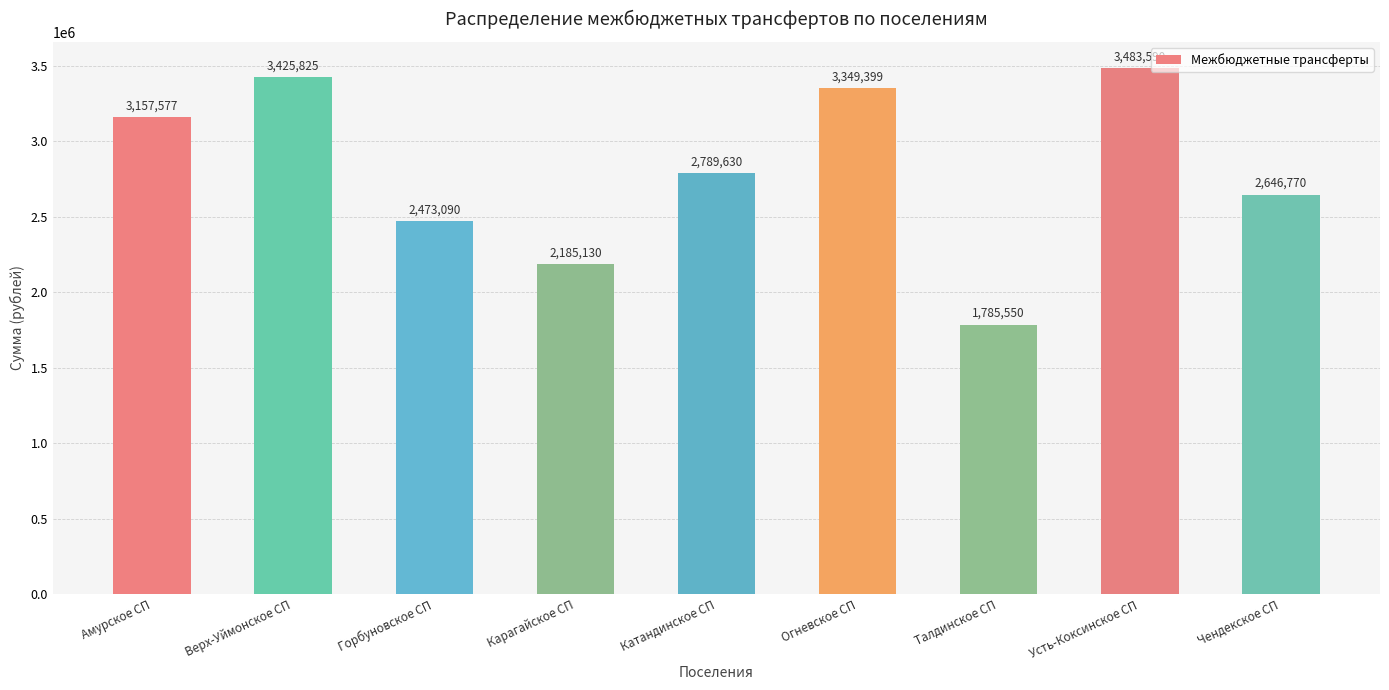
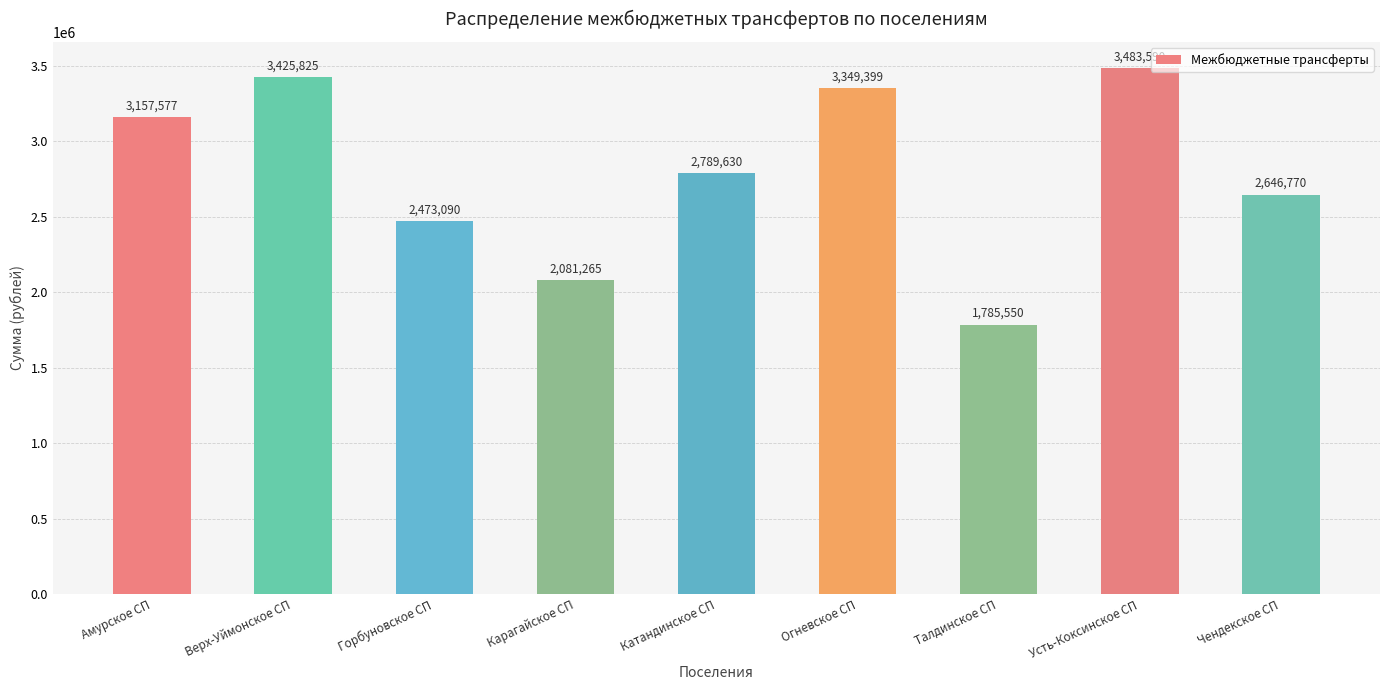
  {
    "Амурское СП": "3,157,577",
    "Верх-Уймонское СП": "3,425,825",
    "Горбуновское СП": "2,473,090",
-   "Карагайское СП": "2,185,130",
+   "Карагайское СП": "2,081,265",
    "Катандинское СП": "2,789,630",
    "Огневское СП": "3,349,399",
    "Талдинское СП": "1,785,550",
    "Чендекское СП": "2,646,770"
  }
